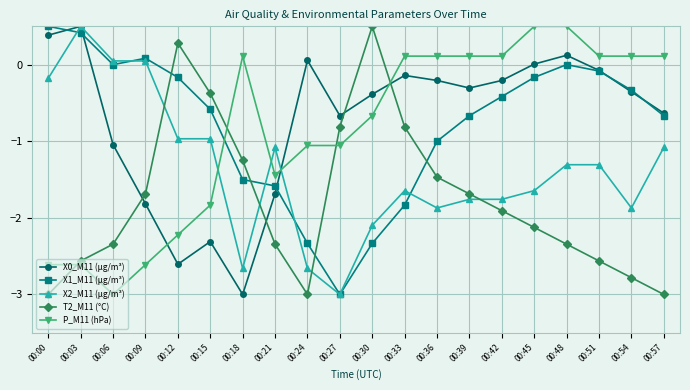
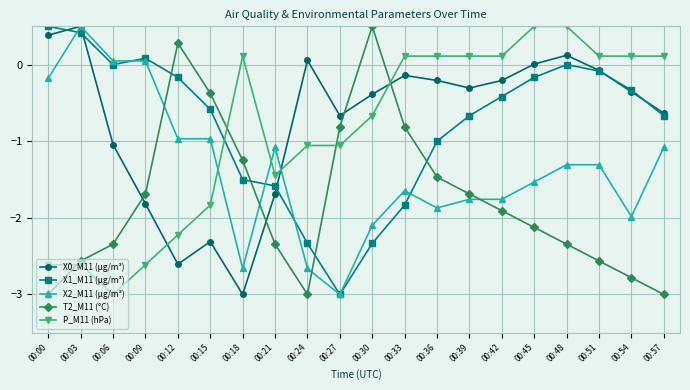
  {
    "X2_M11 (μg/m³)": {
      "00:00": -0.2,
      "00:06": 0.0,
      "00:09": 0.0,
      "00:12": -1.0,
      "00:15": -1.0,
      "00:18": -2.7,
      "00:21": -1.1,
      "00:24": -2.7,
      "00:30": -2.1,
      "00:33": -1.6,
      "00:36": -1.9,
      "00:39": -1.8,
      "00:42": -1.8,
-     "00:45": -1.6,
+     "00:45": -1.5,
      "00:48": -1.3,
      "00:51": -1.3,
-     "00:54": -1.9,
+     "00:54": -2.0,
      "00:57": -1.1
    }
  }
